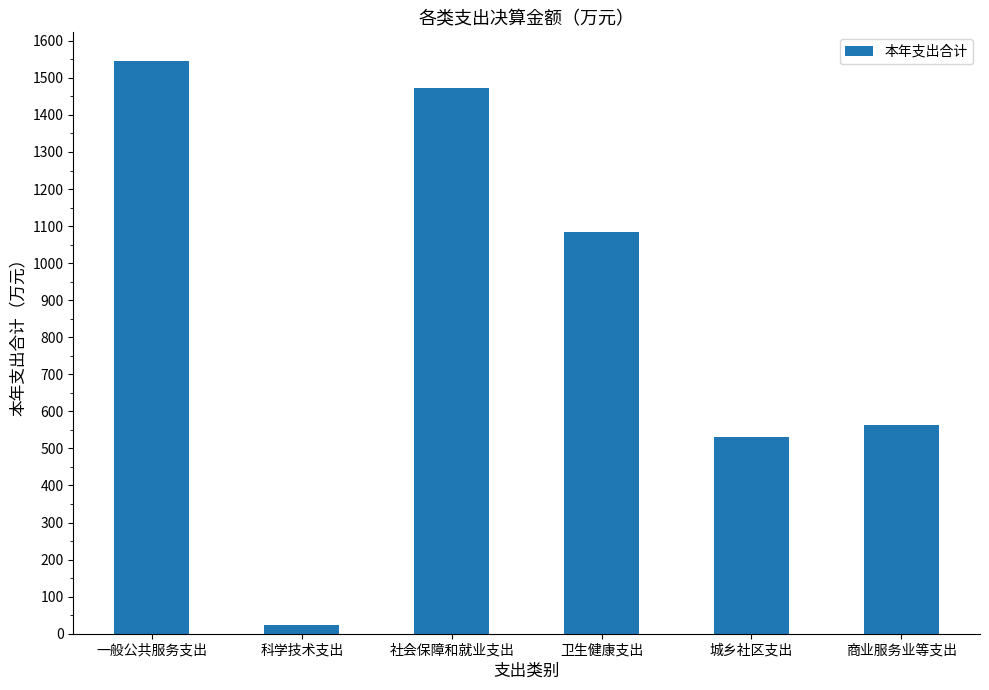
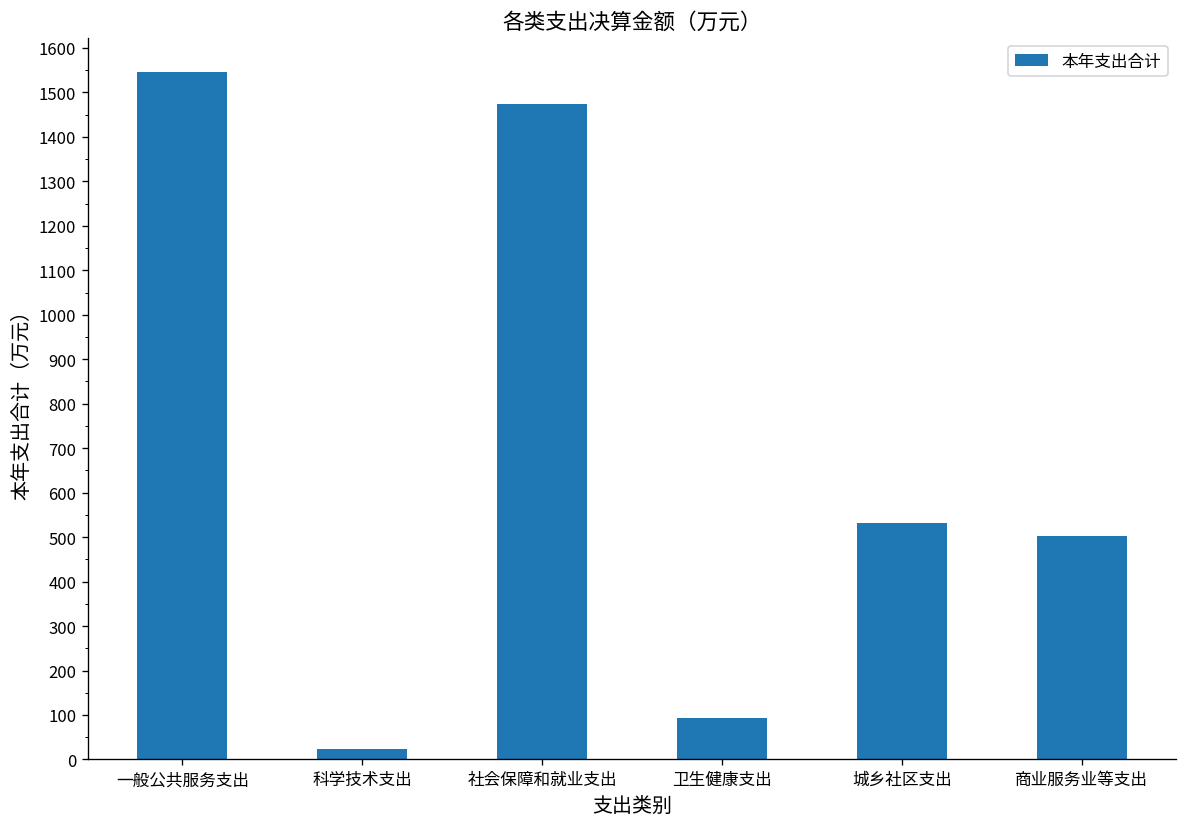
  {
    "一般公共服务支出": 1550,
    "科学技术支出": 20,
    "社会保障和就业支出": 1470,
-   "卫生健康支出": 1080,
+   "卫生健康支出": 90,
    "城乡社区支出": 530,
-   "商业服务业等支出": 560
+   "商业服务业等支出": 500
  }
